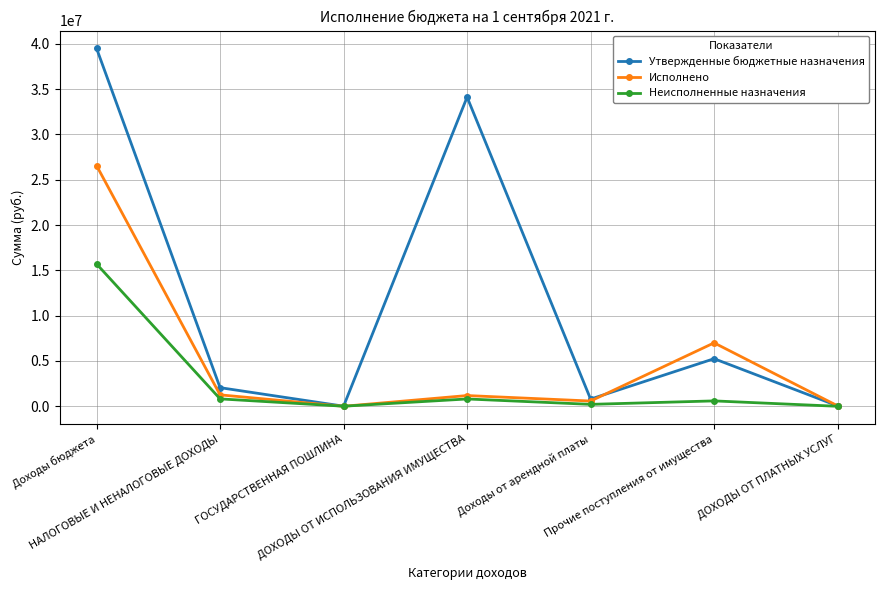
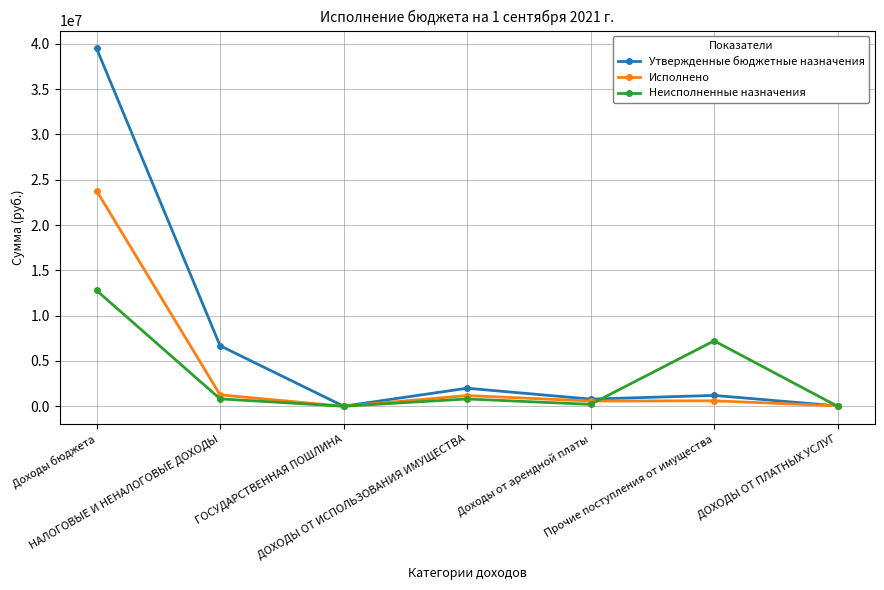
  {
    "Утвержденные бюджетные назначения": {
      "Доходы бюджета": 39000000,
-     "НАЛОГОВЫЕ И НЕНАЛОГОВЫЕ ДОХОДЫ": 2000000,
-     "ДОХОДЫ ОТ ИСПОЛЬЗОВАНИЯ ИМУЩЕСТВА": 34000000,
-     "Прочие поступления от имущества": 5000000
+     "НАЛОГОВЫЕ И НЕНАЛОГОВЫЕ ДОХОДЫ": 7000000,
+     "ДОХОДЫ ОТ ИСПОЛЬЗОВАНИЯ ИМУЩЕСТВА": 2000000,
+     "Прочие поступления от имущества": 1000000
    },
    "Исполнено": {
-     "Доходы бюджета": 27000000,
+     "Доходы бюджета": 24000000,
      "НАЛОГОВЫЕ И НЕНАЛОГОВЫЕ ДОХОДЫ": 1000000,
      "ДОХОДЫ ОТ ИСПОЛЬЗОВАНИЯ ИМУЩЕСТВА": 1000000,
-     "Прочие поступления от имущества": 7000000
+     "Прочие поступления от имущества": 1000000
    },
    "Неисполненные назначения": {
-     "Доходы бюджета": 16000000,
+     "Доходы бюджета": 13000000,
      "НАЛОГОВЫЕ И НЕНАЛОГОВЫЕ ДОХОДЫ": 1000000,
      "ДОХОДЫ ОТ ИСПОЛЬЗОВАНИЯ ИМУЩЕСТВА": 1000000,
      "Доходы от арендной платы": 0,
-     "Прочие поступления от имущества": 1000000
+     "Прочие поступления от имущества": 7000000
    }
  }
